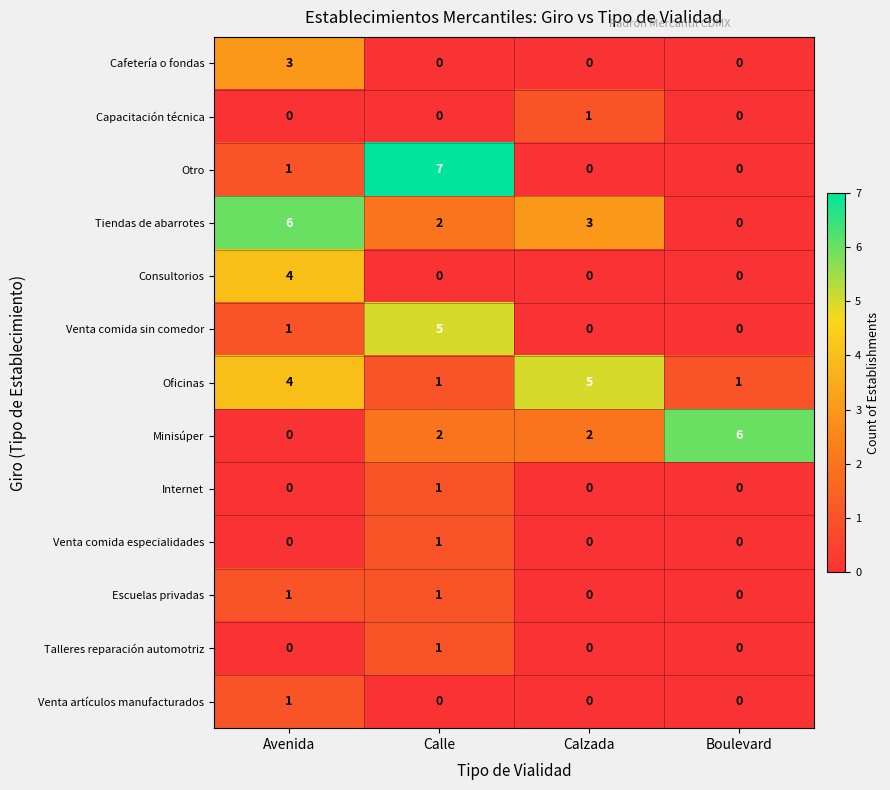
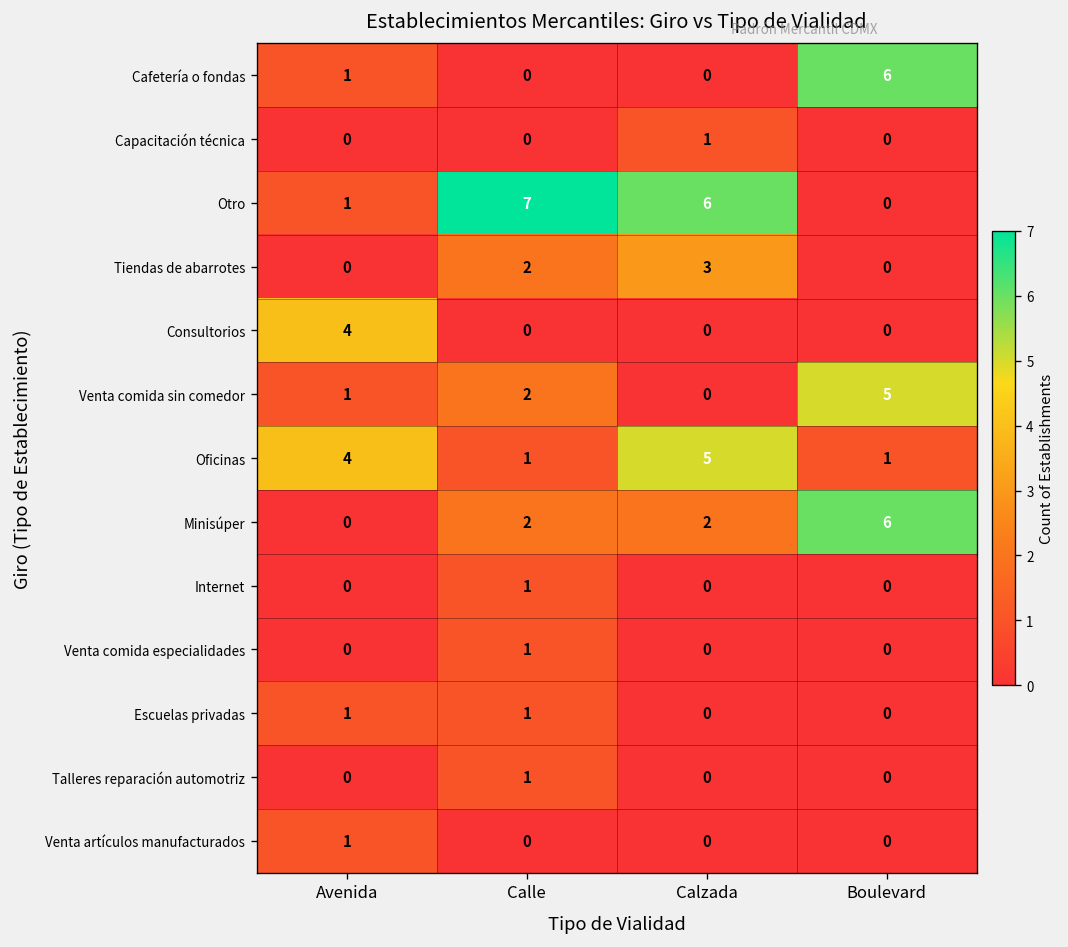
  {
    "Cafetería o fondas": {
-     "Avenida": 3,
+     "Avenida": 1,
      "Calle": 0,
      "Calzada": 0,
-     "Boulevard": 0
+     "Boulevard": 6
    },
    "Capacitación técnica": {
      "Avenida": 0,
      "Calle": 0,
      "Calzada": 1,
      "Boulevard": 0
    },
    "Otro": {
      "Avenida": 1,
      "Calle": 7,
-     "Calzada": 0,
+     "Calzada": 6,
      "Boulevard": 0
    },
    "Tiendas de abarrotes": {
-     "Avenida": 6,
+     "Avenida": 0,
      "Calle": 2,
      "Calzada": 3,
      "Boulevard": 0
    },
    "Consultorios": {
      "Avenida": 4,
      "Calle": 0,
      "Calzada": 0,
      "Boulevard": 0
    },
    "Venta comida sin comedor": {
      "Avenida": 1,
-     "Calle": 5,
+     "Calle": 2,
      "Calzada": 0,
-     "Boulevard": 0
+     "Boulevard": 5
    },
    "Oficinas": {
      "Avenida": 4,
      "Calle": 1,
      "Calzada": 5,
      "Boulevard": 1
    },
    "Minisúper": {
      "Avenida": 0,
      "Calle": 2,
      "Calzada": 2,
      "Boulevard": 6
    },
    "Internet": {
      "Avenida": 0,
      "Calle": 1,
      "Calzada": 0,
      "Boulevard": 0
    },
    "Venta comida especialidades": {
      "Avenida": 0,
      "Calle": 1,
      "Calzada": 0,
      "Boulevard": 0
    },
    "Escuelas privadas": {
      "Avenida": 1,
      "Calle": 1,
      "Calzada": 0,
      "Boulevard": 0
    },
    "Talleres reparación automotriz": {
      "Avenida": 0,
      "Calle": 1,
      "Calzada": 0,
      "Boulevard": 0
    },
    "Venta artículos manufacturados": {
      "Avenida": 1,
      "Calle": 0,
      "Calzada": 0,
      "Boulevard": 0
    }
  }
